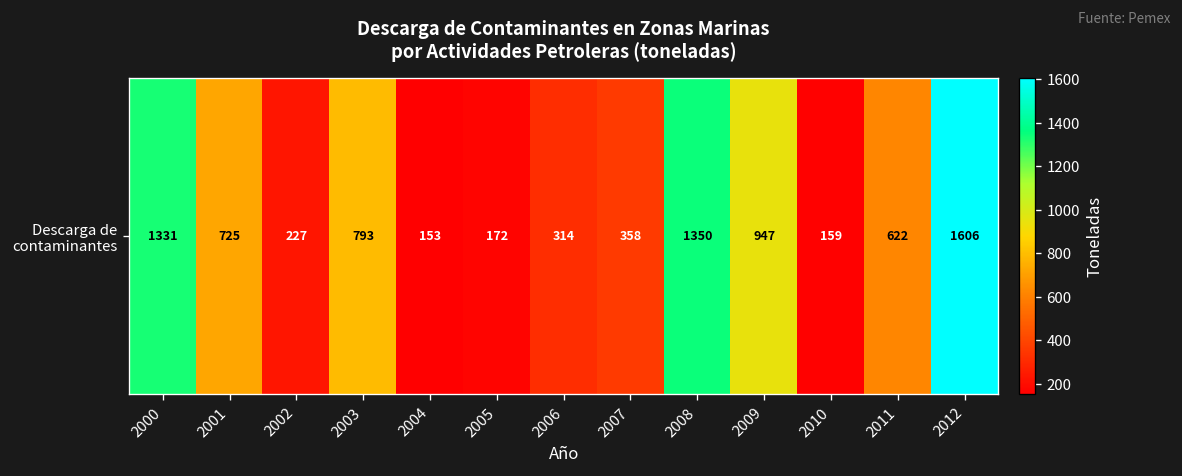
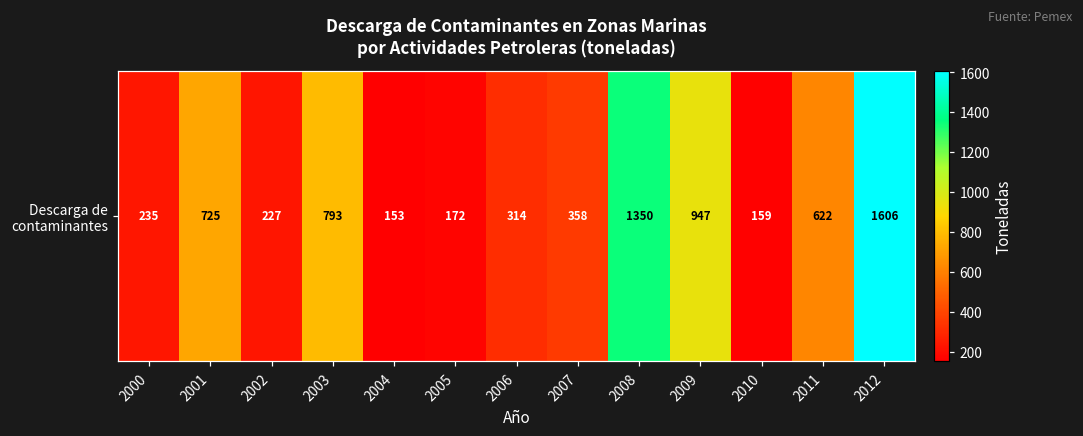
  {
    "Descarga de contaminantes": {
-     "2000": 1331,
+     "2000": 235,
      "2001": 725,
      "2002": 227,
      "2003": 793,
      "2004": 153,
      "2005": 172,
      "2006": 314,
      "2007": 358,
      "2008": 1350,
      "2009": 947,
      "2010": 159,
      "2011": 622,
      "2012": 1606
    }
  }
